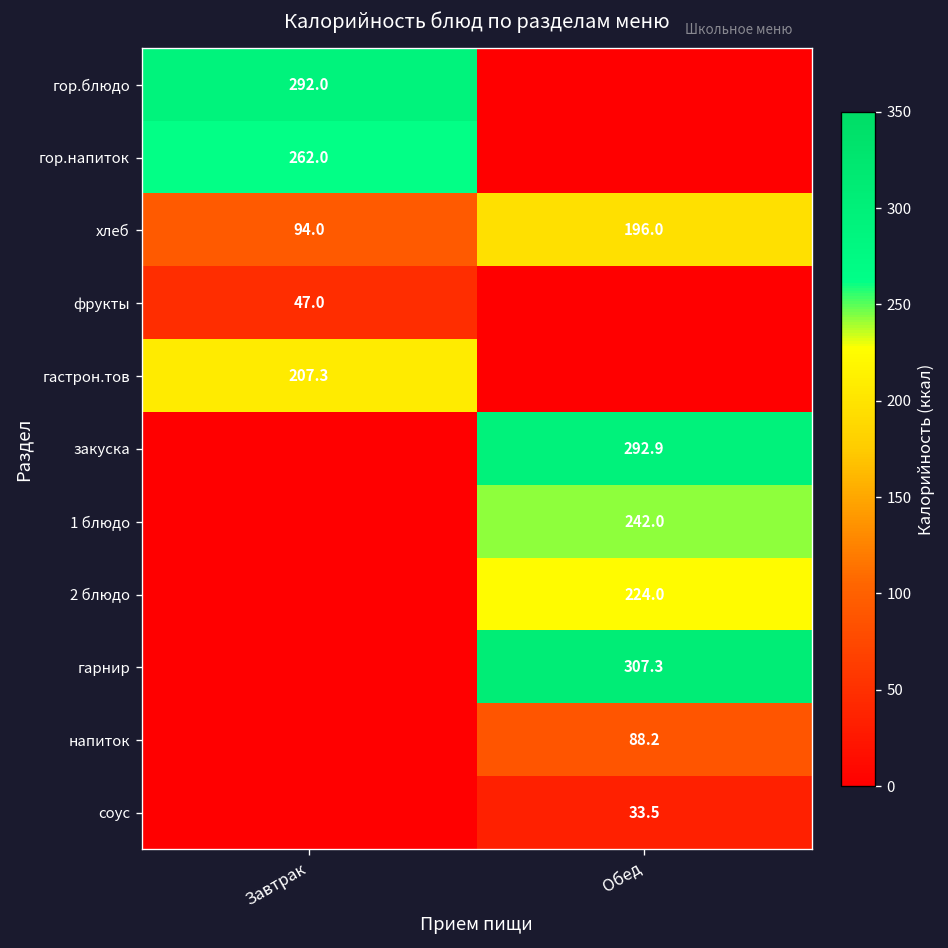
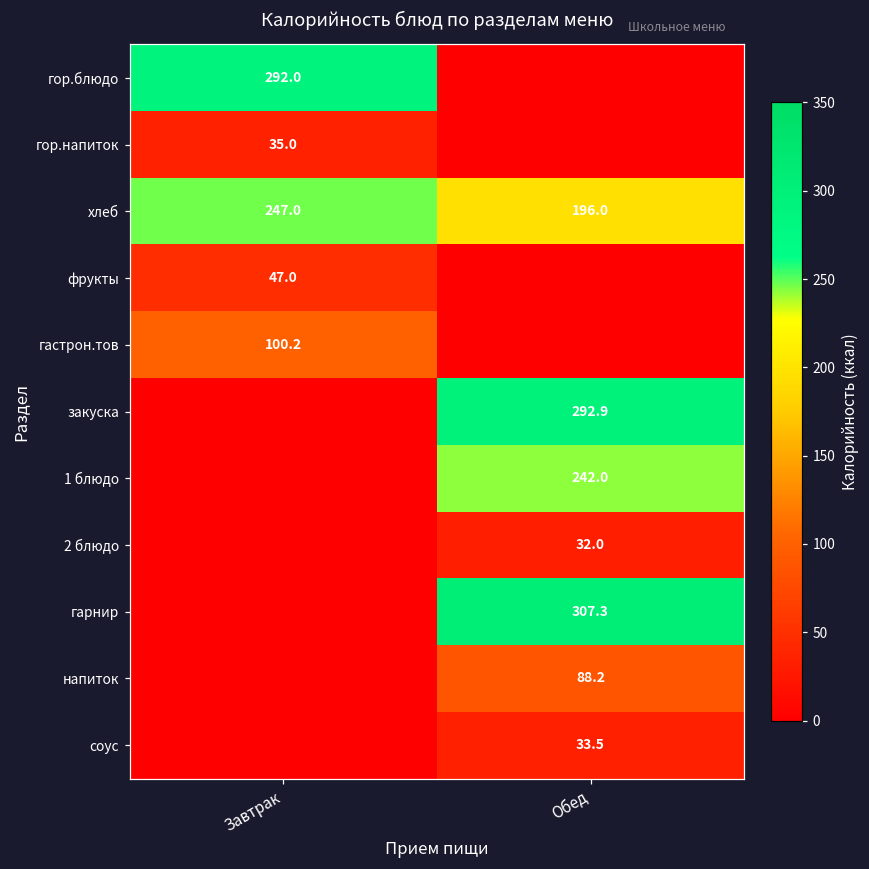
  {
    "гор.блюдо": {
      "Завтрак": 292.0
    },
    "гор.напиток": {
-     "Завтрак": 262.0
+     "Завтрак": 35.0
    },
    "хлеб": {
-     "Завтрак": 94.0,
+     "Завтрак": 247.0,
      "Обед": 196.0
    },
    "фрукты": {
      "Завтрак": 47.0
    },
    "гастрон.тов": {
-     "Завтрак": 207.3
+     "Завтрак": 100.2
    },
    "закуска": {
      "Обед": 292.9
    },
    "1 блюдо": {
      "Обед": 242.0
    },
    "2 блюдо": {
-     "Обед": 224.0
+     "Обед": 32.0
    },
    "гарнир": {
      "Обед": 307.3
    },
    "напиток": {
      "Обед": 88.2
    },
    "соус": {
      "Обед": 33.5
    }
  }
